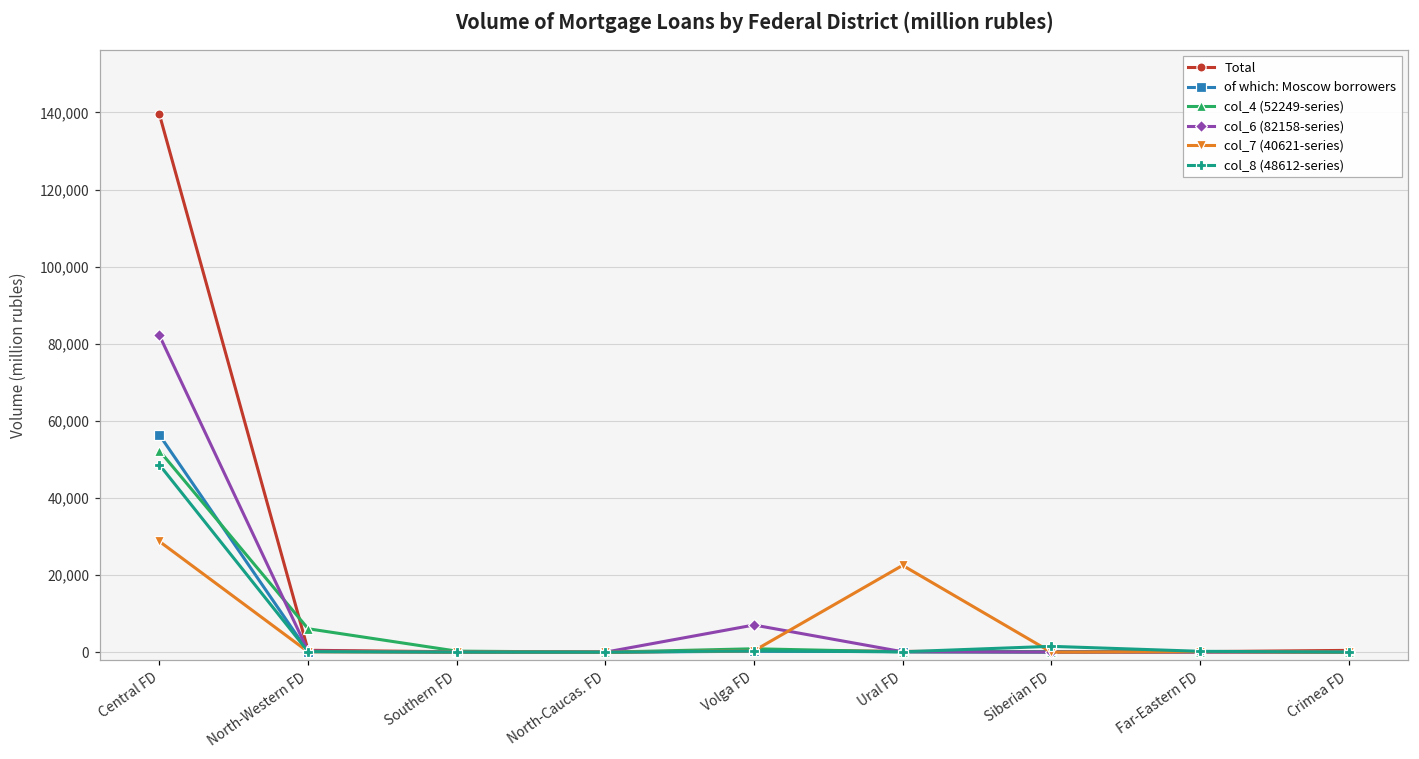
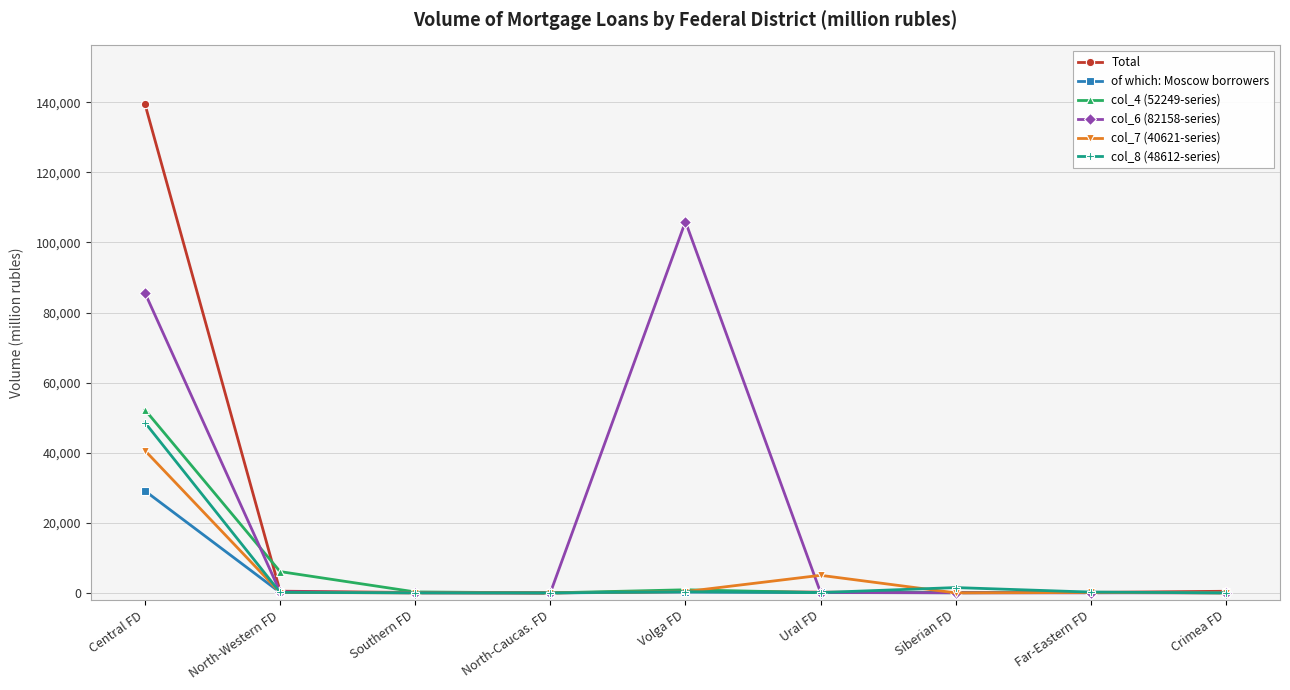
  {
    "Total": {
      "Central FD": "139,000"
    },
    "of which: Moscow borrowers": {
-     "Central FD": "56,000"
+     "Central FD": "29,000"
    },
    "col_6 (82158-series)": {
-     "Central FD": "82,000",
-     "Volga FD": "7,000"
+     "Central FD": "86,000",
+     "Volga FD": "106,000"
    },
    "col_7 (40621-series)": {
-     "Central FD": "29,000",
-     "Ural FD": "23,000"
+     "Central FD": "41,000",
+     "Ural FD": "5,000"
    }
  }
